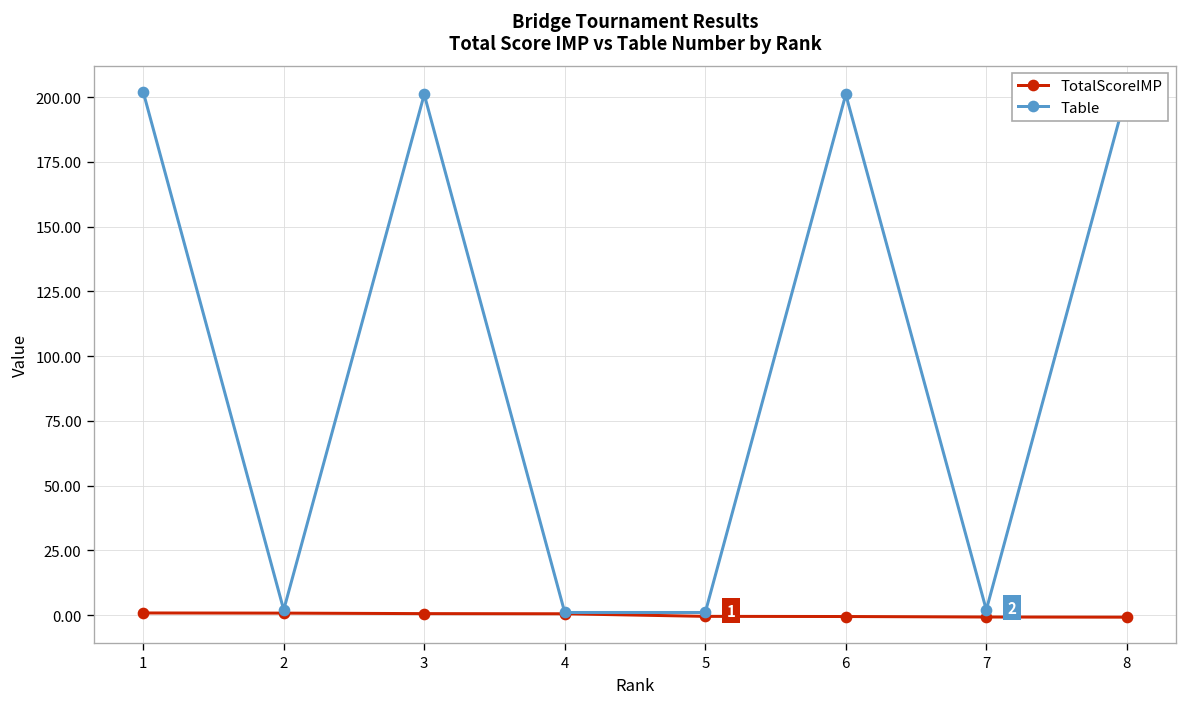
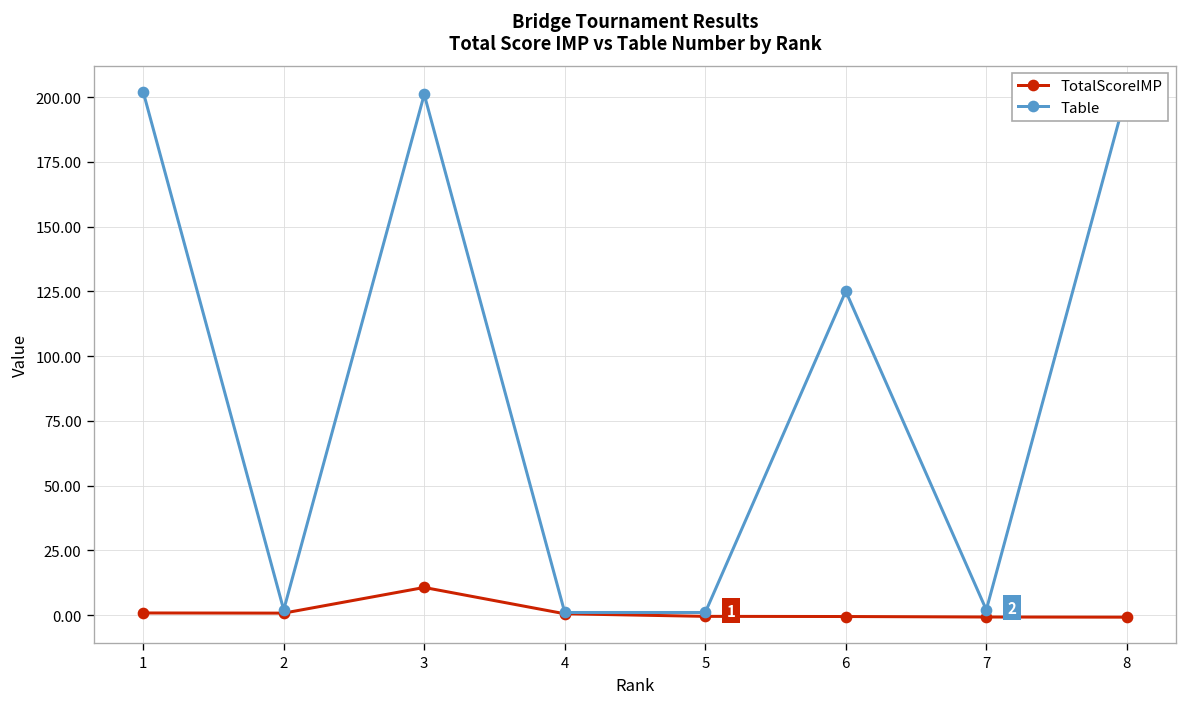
  {
    "TotalScoreIMP": {
      "1": 1,
      "2": 1,
-     "3": 1,
+     "3": 11,
      "6": -1,
      "8": -1
    },
    "Table": {
      "1": 202,
      "2": 2,
      "3": 201,
-     "6": 201
+     "6": 125
    }
  }
